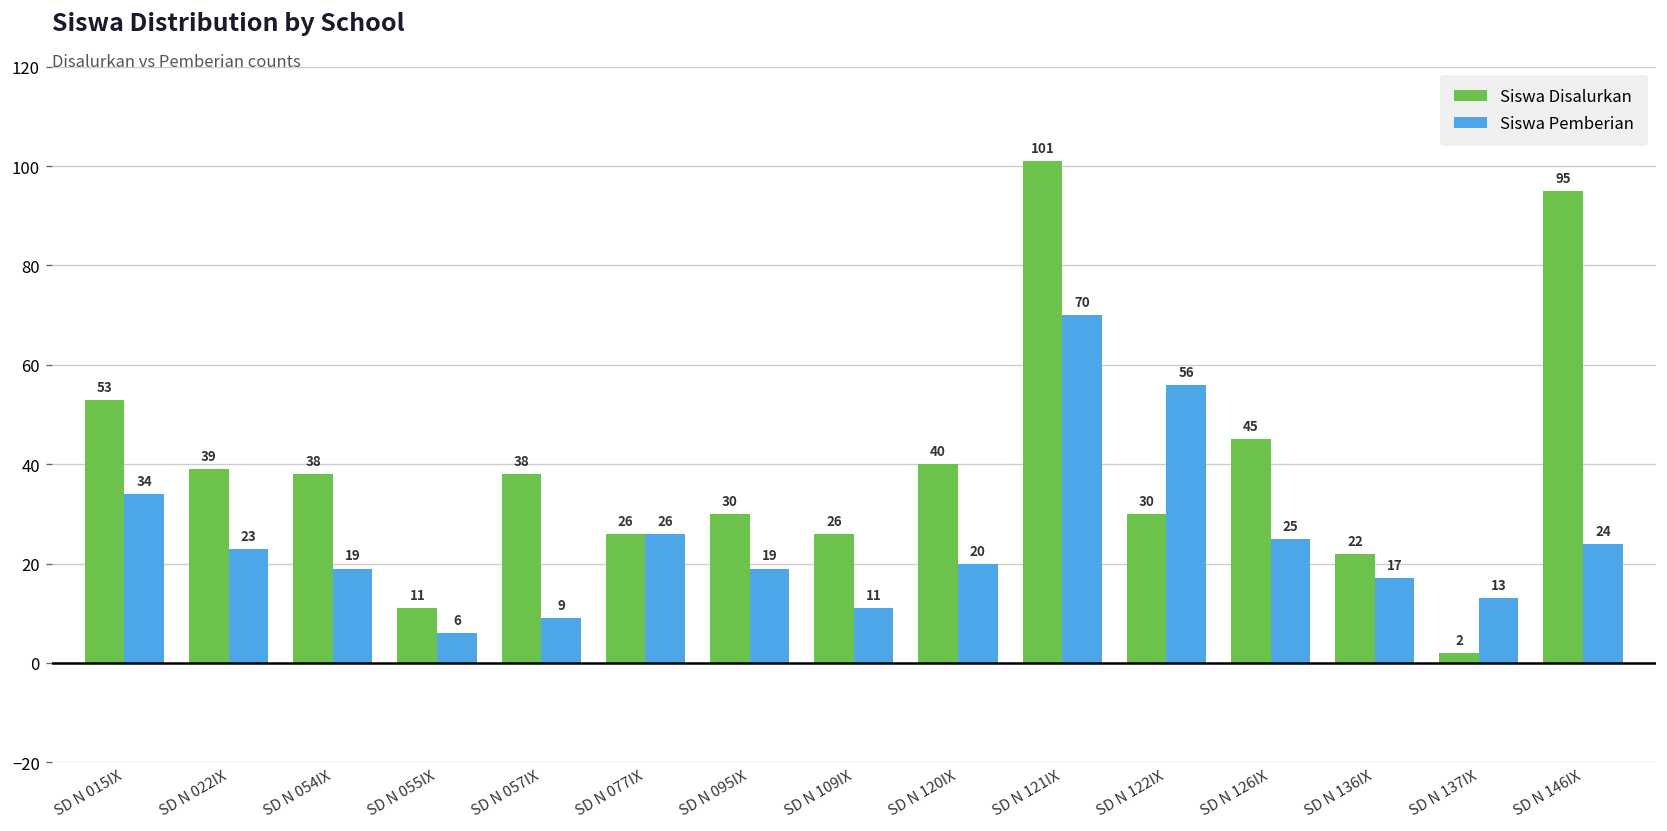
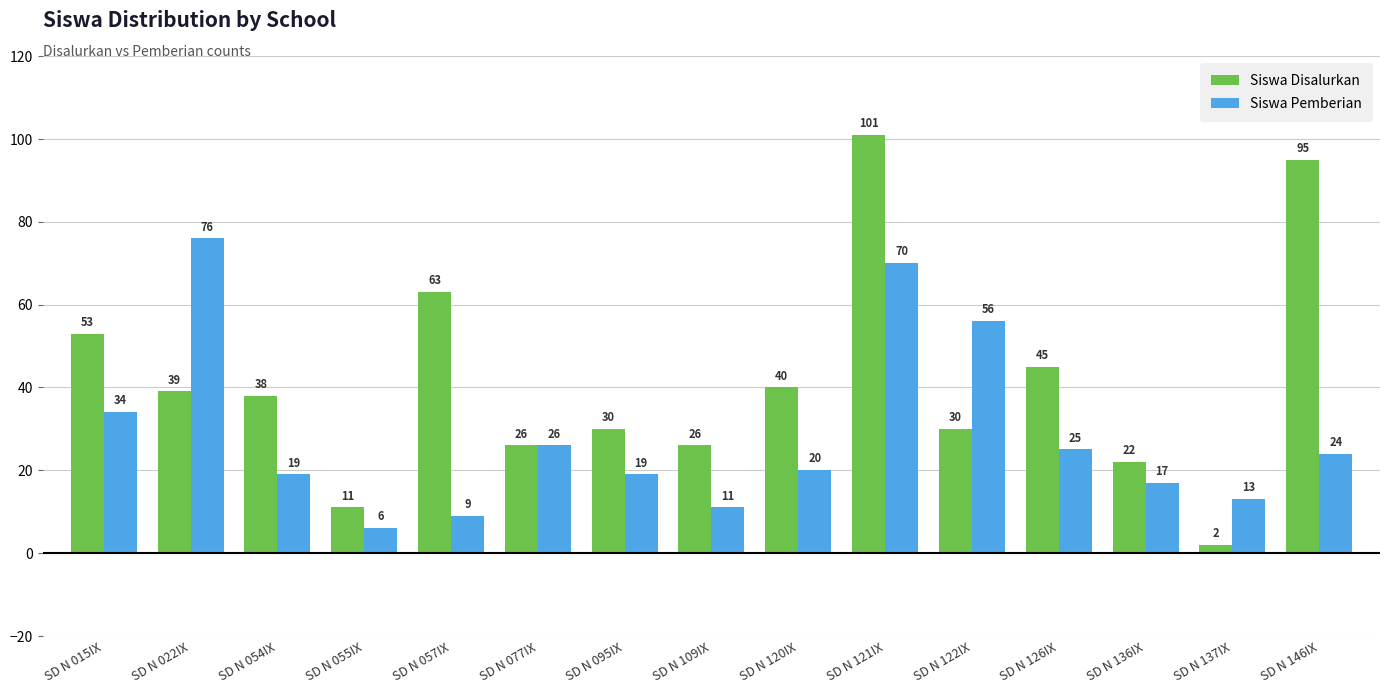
  {
    "Siswa Disalurkan": {
      "SD N 015IX": 53,
      "SD N 022IX": 39,
      "SD N 054IX": 38,
      "SD N 055IX": 11,
-     "SD N 057IX": 38,
+     "SD N 057IX": 63,
      "SD N 077IX": 26,
      "SD N 095IX": 30,
      "SD N 109IX": 26,
      "SD N 120IX": 40,
      "SD N 121IX": 101,
      "SD N 122IX": 30,
      "SD N 126IX": 45,
      "SD N 136IX": 22,
      "SD N 137IX": 2,
      "SD N 146IX": 95
    },
    "Siswa Pemberian": {
      "SD N 015IX": 34,
-     "SD N 022IX": 23,
+     "SD N 022IX": 76,
      "SD N 054IX": 19,
      "SD N 055IX": 6,
      "SD N 057IX": 9,
      "SD N 077IX": 26,
      "SD N 095IX": 19,
      "SD N 109IX": 11,
      "SD N 120IX": 20,
      "SD N 121IX": 70,
      "SD N 122IX": 56,
      "SD N 126IX": 25,
      "SD N 136IX": 17,
      "SD N 137IX": 13,
      "SD N 146IX": 24
    }
  }
